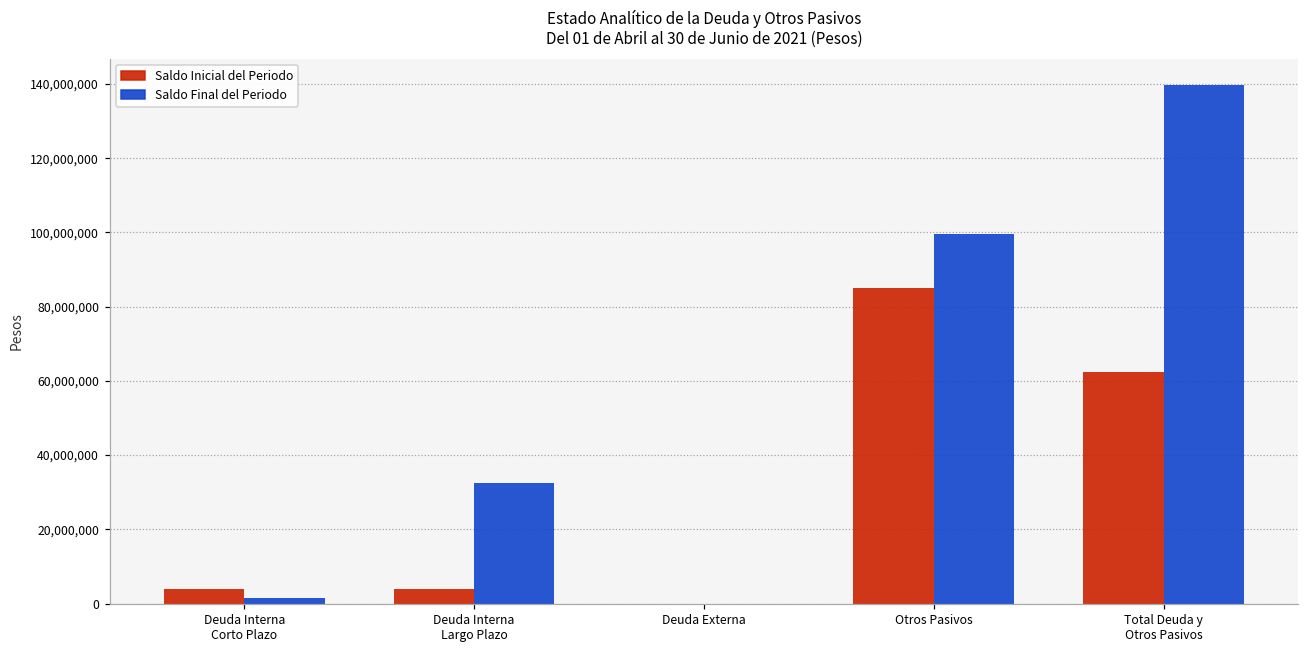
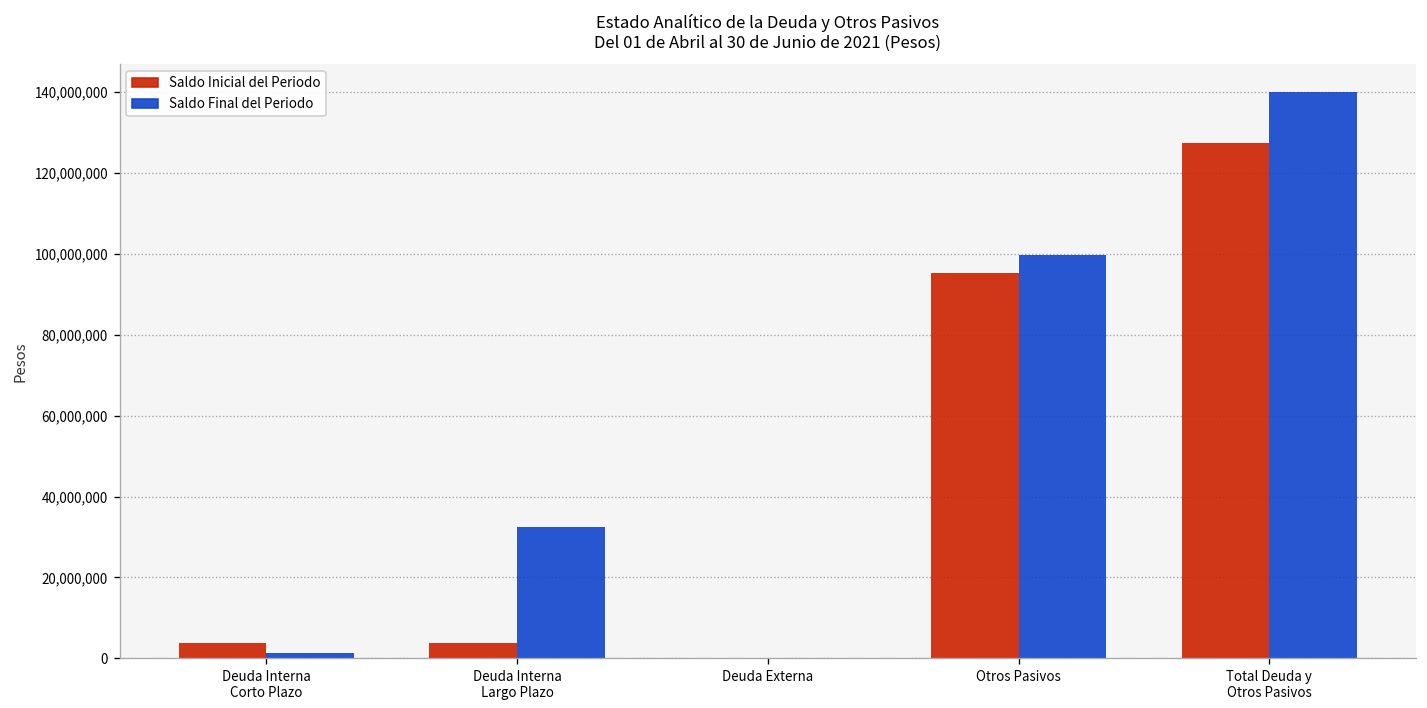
  {
    "Saldo Inicial del Periodo": {
      "Deuda Interna Corto Plazo": "4,000,000",
      "Deuda Interna Largo Plazo": "4,000,000",
      "Deuda Externa": "0",
-     "Otros Pasivos": "85,000,000",
-     "Total Deuda y Otros Pasivos": "62,000,000"
+     "Otros Pasivos": "95,000,000",
+     "Total Deuda y Otros Pasivos": "127,000,000"
    },
    "Saldo Final del Periodo": {
      "Deuda Interna Corto Plazo": "1,000,000",
      "Deuda Interna Largo Plazo": "32,000,000",
      "Deuda Externa": "0",
      "Otros Pasivos": "100,000,000",
      "Total Deuda y Otros Pasivos": "140,000,000"
    }
  }
